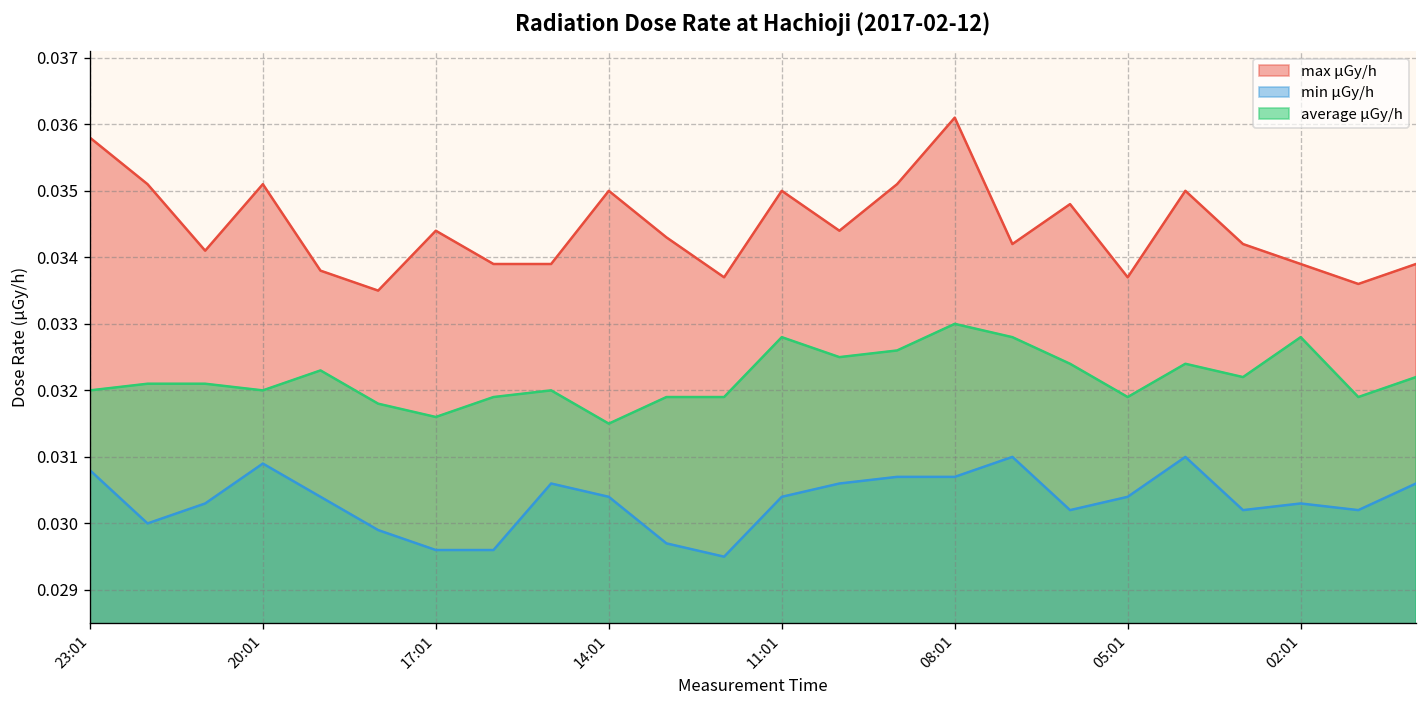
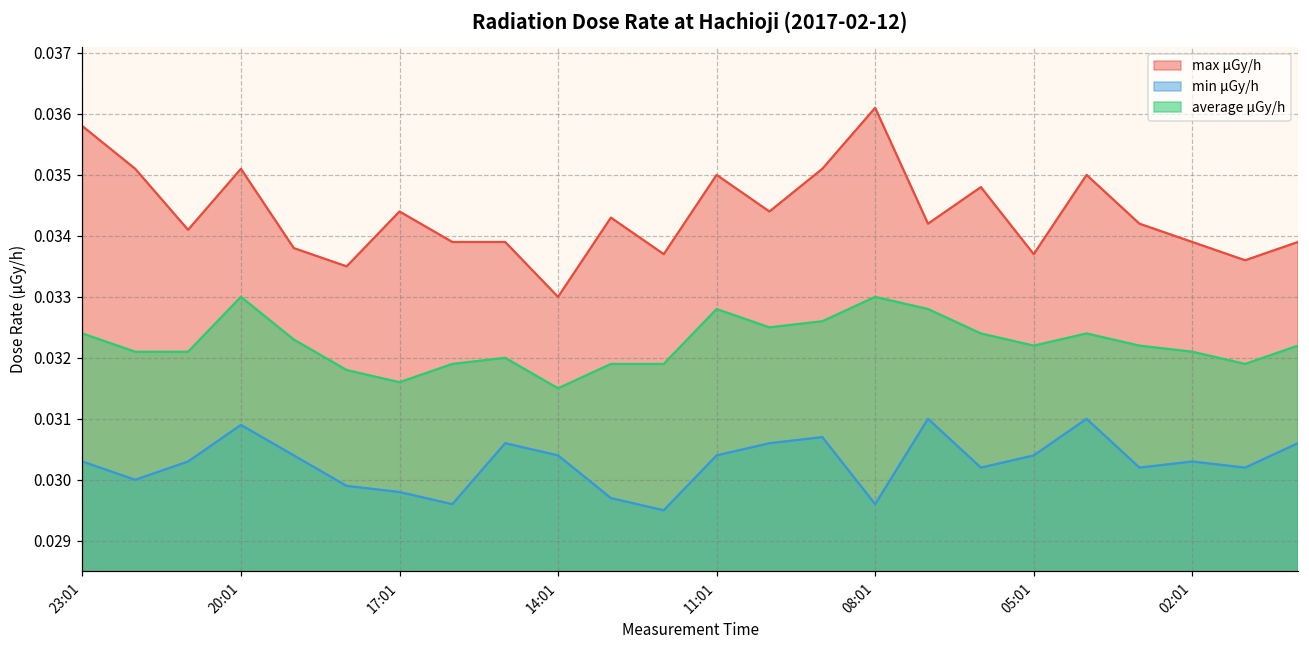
  {
    "max μGy/h": {
      "23:01": 0.0358,
      "20:01": 0.0351,
      "17:01": 0.0344,
-     "14:01": 0.035,
+     "14:01": 0.033,
      "11:01": 0.035,
      "08:01": 0.0361,
      "05:01": 0.0337,
      "02:01": 0.0339
    },
    "min μGy/h": {
-     "23:01": 0.0308,
+     "23:01": 0.0303,
      "20:01": 0.0309,
-     "17:01": 0.0296,
+     "17:01": 0.0298,
      "14:01": 0.0304,
      "11:01": 0.0304,
-     "08:01": 0.0307,
+     "08:01": 0.0296,
      "05:01": 0.0304,
      "02:01": 0.0303
    },
    "average μGy/h": {
-     "23:01": 0.0320,
-     "20:01": 0.032,
+     "23:01": 0.0324,
+     "20:01": 0.033,
      "17:01": 0.0316,
      "14:01": 0.0315,
      "11:01": 0.0328,
      "08:01": 0.0330,
-     "05:01": 0.0319,
-     "02:01": 0.0328
+     "05:01": 0.0322,
+     "02:01": 0.0321
    }
  }
